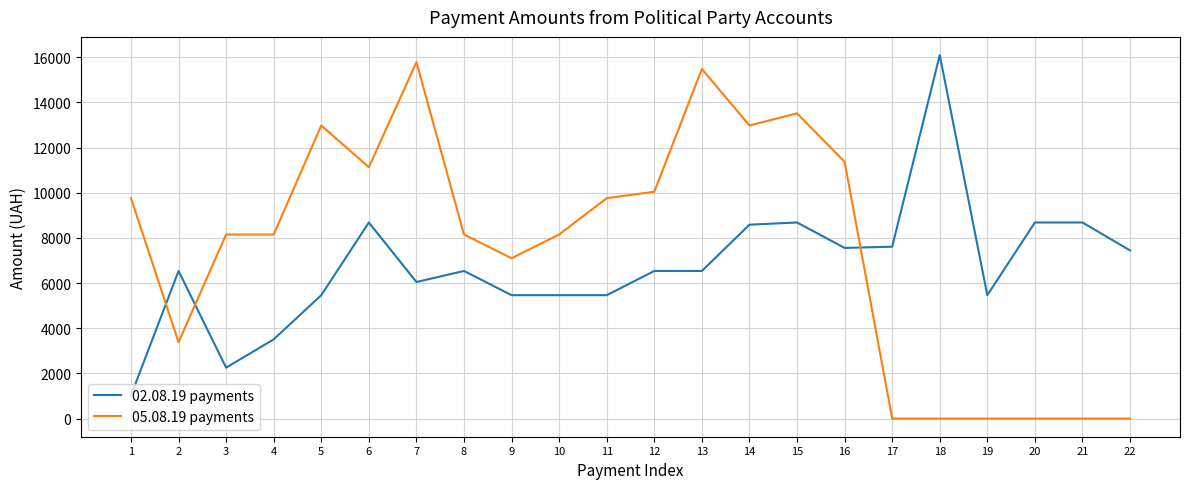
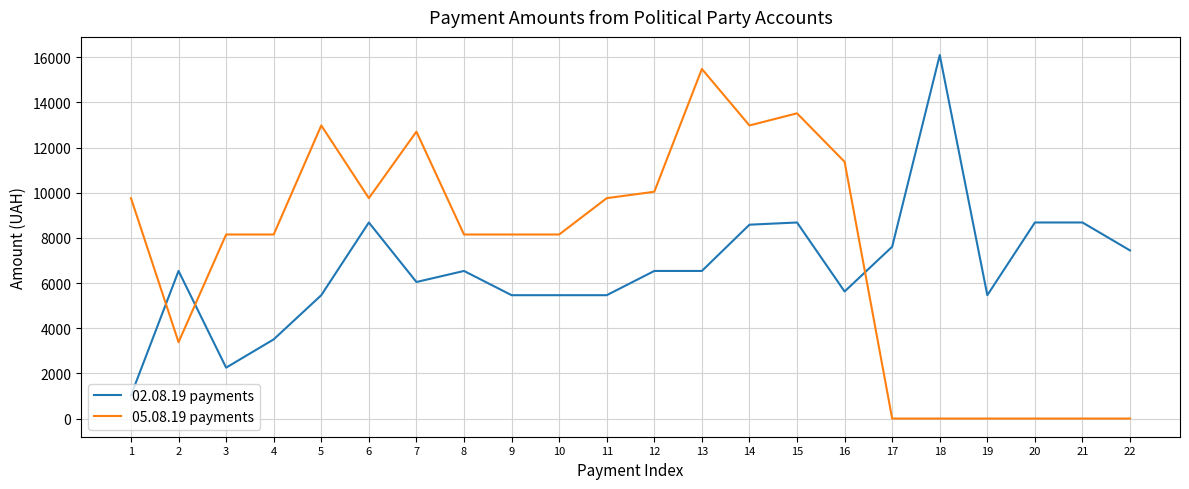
  {
    "02.08.19 payments": {
      "2": 6500,
      "3": 2300,
      "4": 3500,
      "5": 5500,
      "6": 8700,
      "7": 6000,
      "8": 6500,
      "9": 5500,
      "10": 5500,
      "11": 5500,
      "12": 6500,
      "13": 6500,
      "14": 8600,
      "15": 8700,
-     "16": 7600,
+     "16": 5600,
      "17": 7600,
      "18": 16100,
      "19": 5500,
      "20": 8700,
      "21": 8700,
      "22": 7400
    },
    "05.08.19 payments": {
      "1": 9800,
      "2": 3400,
      "3": 8200,
      "4": 8200,
      "5": 13000,
-     "6": 11100,
-     "7": 15800,
+     "6": 9800,
+     "7": 12700,
      "8": 8200,
-     "9": 7100,
+     "9": 8200,
      "10": 8200,
      "11": 9800,
      "12": 10000,
      "13": 15500,
      "14": 13000,
      "15": 13500,
      "16": 11400,
      "17": 0,
      "18": 0,
      "19": 0,
      "20": 0,
      "21": 0,
      "22": 0
    }
  }
